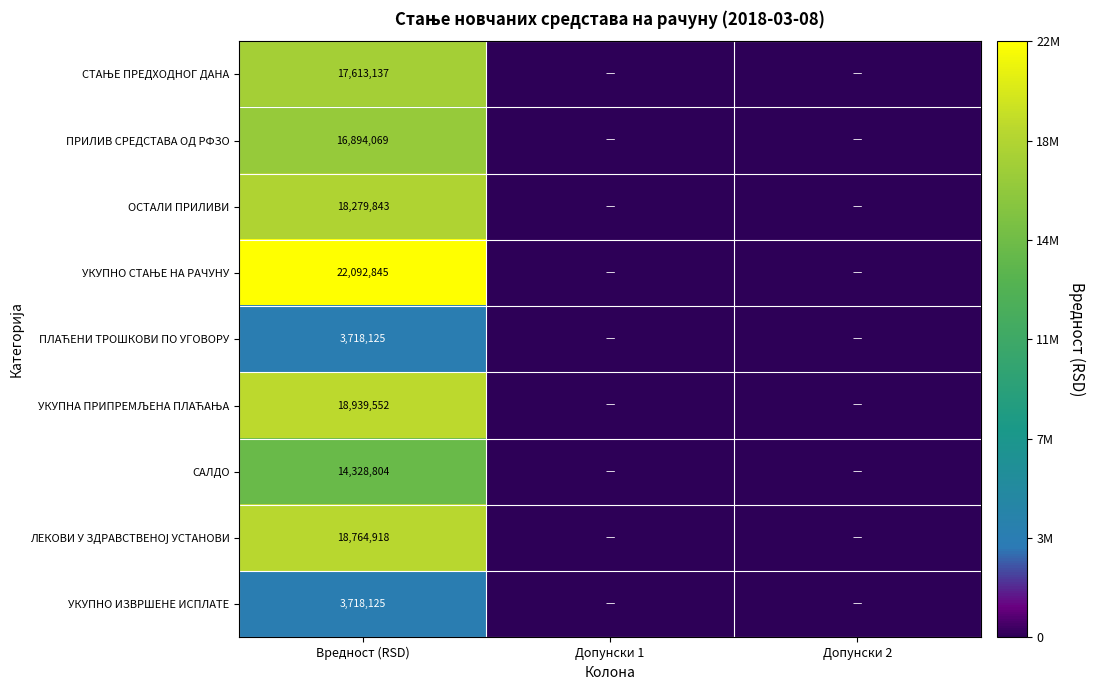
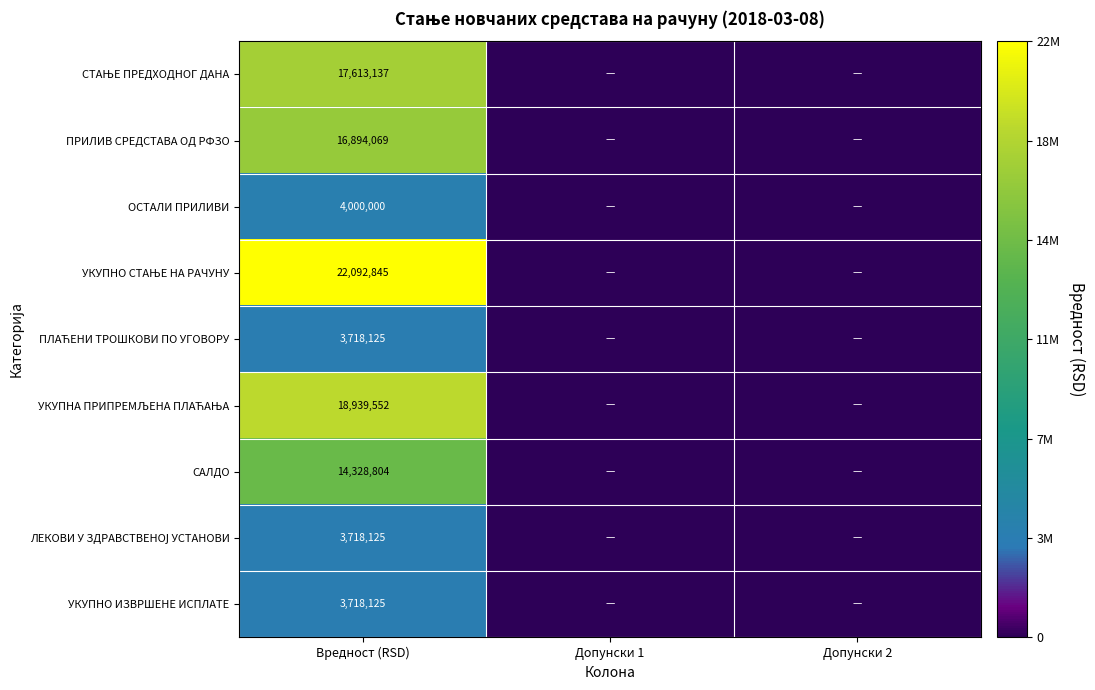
  {
    "СТАЊЕ ПРЕДХОДНОГ ДАНА": {
      "Вредност (RSD)": "17,613,137"
    },
    "ПРИЛИВ СРЕДСТАВА ОД РФЗО": {
      "Вредност (RSD)": "16,894,069"
    },
    "ОСТАЛИ ПРИЛИВИ": {
-     "Вредност (RSD)": "18,279,843"
+     "Вредност (RSD)": "4,000,000"
    },
    "УКУПНО СТАЊЕ НА РАЧУНУ": {
      "Вредност (RSD)": "22,092,845"
    },
    "ПЛАЋЕНИ ТРОШКОВИ ПО УГОВОРУ": {
      "Вредност (RSD)": "3,718,125"
    },
    "УКУПНА ПРИПРЕМЉЕНА ПЛАЋАЊА": {
      "Вредност (RSD)": "18,939,552"
    },
    "САЛДО": {
      "Вредност (RSD)": "14,328,804"
    },
    "ЛЕКОВИ У ЗДРАВСТВЕНОЈ УСТАНОВИ": {
-     "Вредност (RSD)": "18,764,918"
+     "Вредност (RSD)": "3,718,125"
    },
    "УКУПНО ИЗВРШЕНЕ ИСПЛАТЕ": {
      "Вредност (RSD)": "3,718,125"
    }
  }
